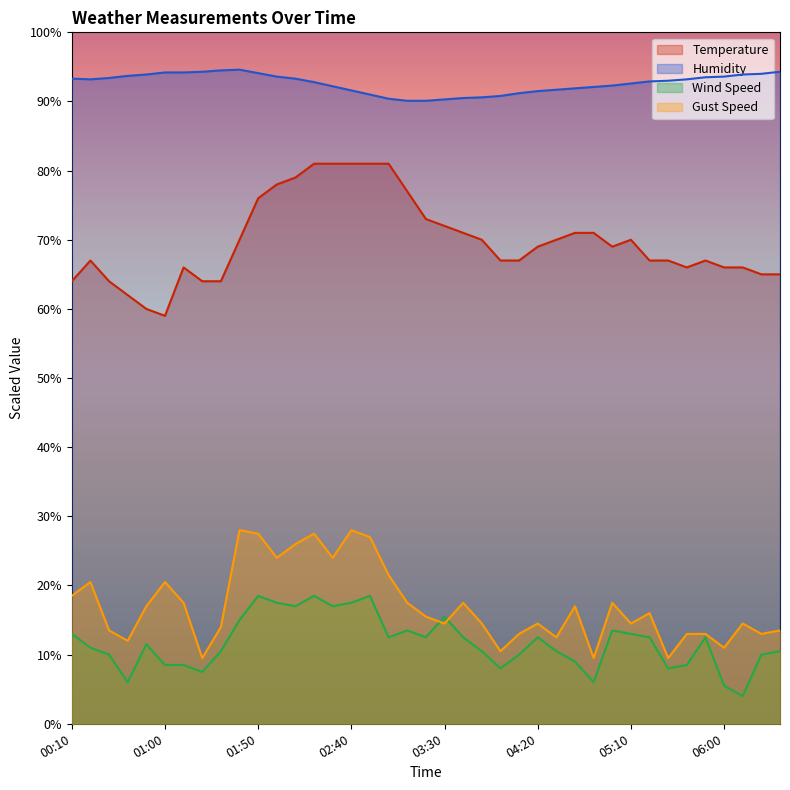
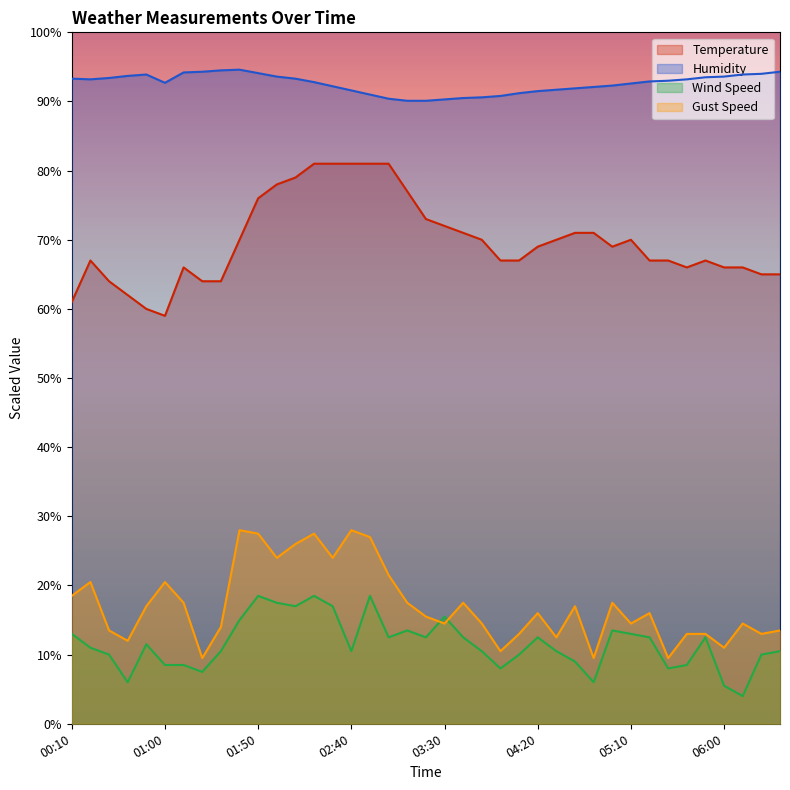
  {
    "Temperature": {
-     "00:10": "64%",
+     "00:10": "61%",
      "01:00": "59%",
      "01:50": "76%",
      "02:40": "81%",
      "03:30": "72%",
      "04:20": "69%",
      "05:10": "70%",
      "06:00": "66%"
    },
    "Humidity": {
      "00:10": "93%",
-     "01:00": "94%",
+     "01:00": "93%",
      "01:50": "94%",
      "02:40": "92%",
      "03:30": "90%",
      "04:20": "92%",
      "05:10": "93%"
    },
    "Wind Speed": {
      "00:10": "13%",
      "01:00": "9%",
      "01:50": "19%",
-     "02:40": "18%",
+     "02:40": "11%",
      "03:30": "16%",
      "04:20": "13%",
      "05:10": "13%",
      "06:00": "6%"
    },
    "Gust Speed": {
      "00:10": "19%",
      "01:00": "21%",
      "01:50": "28%",
      "02:40": "28%",
      "03:30": "15%",
-     "04:20": "15%",
+     "04:20": "16%",
      "05:10": "15%",
      "06:00": "11%"
    }
  }
